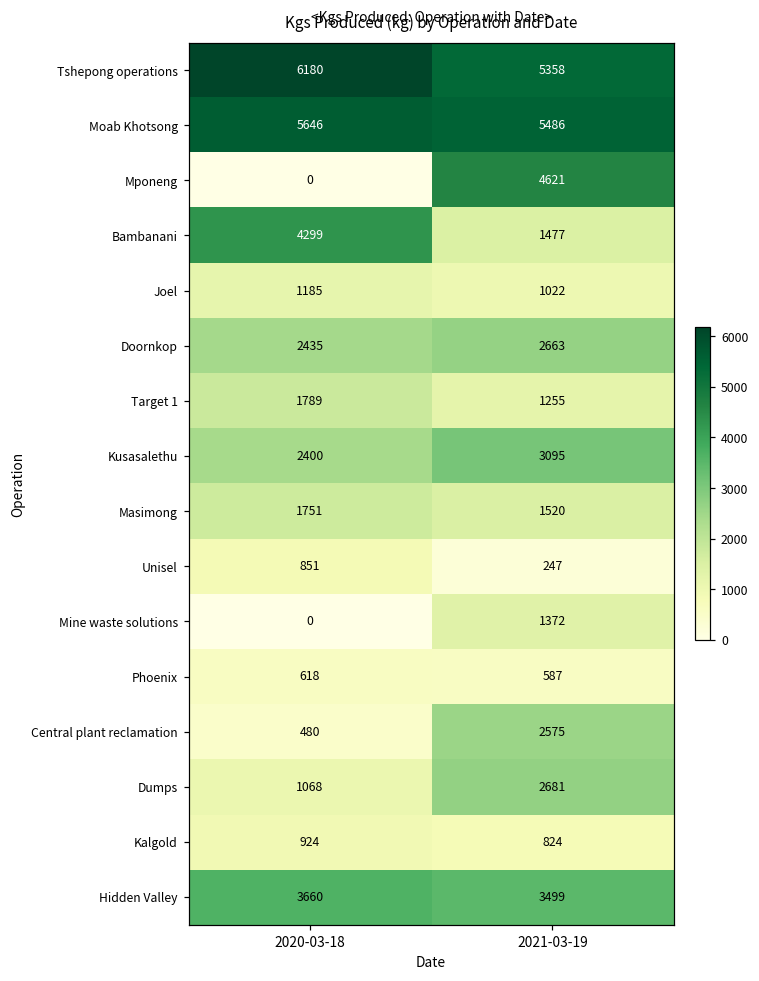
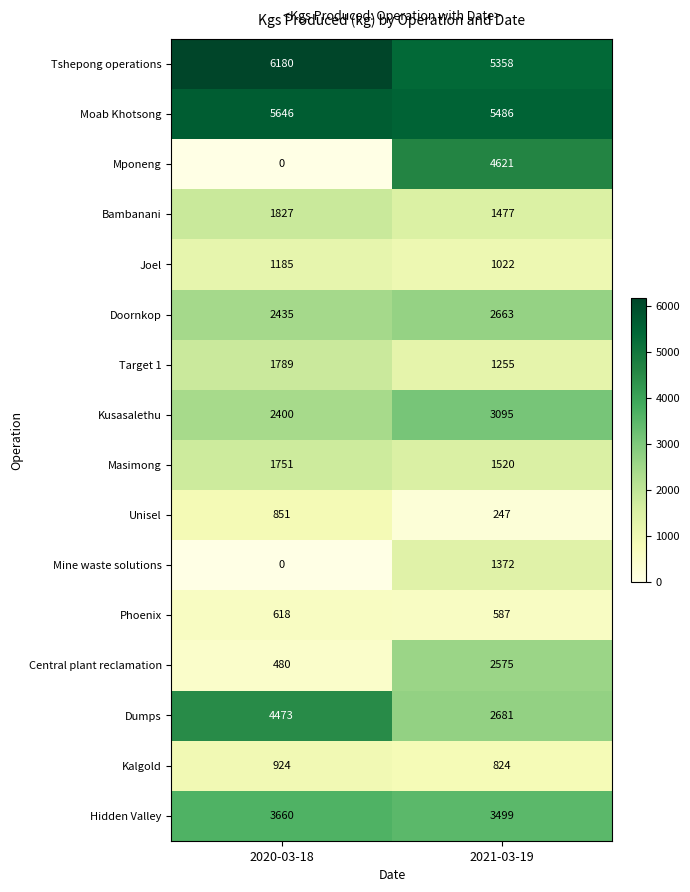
  {
    "Tshepong operations": {
      "2020-03-18": 6180,
      "2021-03-19": 5358
    },
    "Moab Khotsong": {
      "2020-03-18": 5646,
      "2021-03-19": 5486
    },
    "Mponeng": {
      "2020-03-18": 0,
      "2021-03-19": 4621
    },
    "Bambanani": {
-     "2020-03-18": 4299,
+     "2020-03-18": 1827,
      "2021-03-19": 1477
    },
    "Joel": {
      "2020-03-18": 1185,
      "2021-03-19": 1022
    },
    "Doornkop": {
      "2020-03-18": 2435,
      "2021-03-19": 2663
    },
    "Target 1": {
      "2020-03-18": 1789,
      "2021-03-19": 1255
    },
    "Kusasalethu": {
      "2020-03-18": 2400,
      "2021-03-19": 3095
    },
    "Masimong": {
      "2020-03-18": 1751,
      "2021-03-19": 1520
    },
    "Unisel": {
      "2020-03-18": 851,
      "2021-03-19": 247
    },
    "Mine waste solutions": {
      "2020-03-18": 0,
      "2021-03-19": 1372
    },
    "Phoenix": {
      "2020-03-18": 618,
      "2021-03-19": 587
    },
    "Central plant reclamation": {
      "2020-03-18": 480,
      "2021-03-19": 2575
    },
    "Dumps": {
-     "2020-03-18": 1068,
+     "2020-03-18": 4473,
      "2021-03-19": 2681
    },
    "Kalgold": {
      "2020-03-18": 924,
      "2021-03-19": 824
    },
    "Hidden Valley": {
      "2020-03-18": 3660,
      "2021-03-19": 3499
    }
  }
